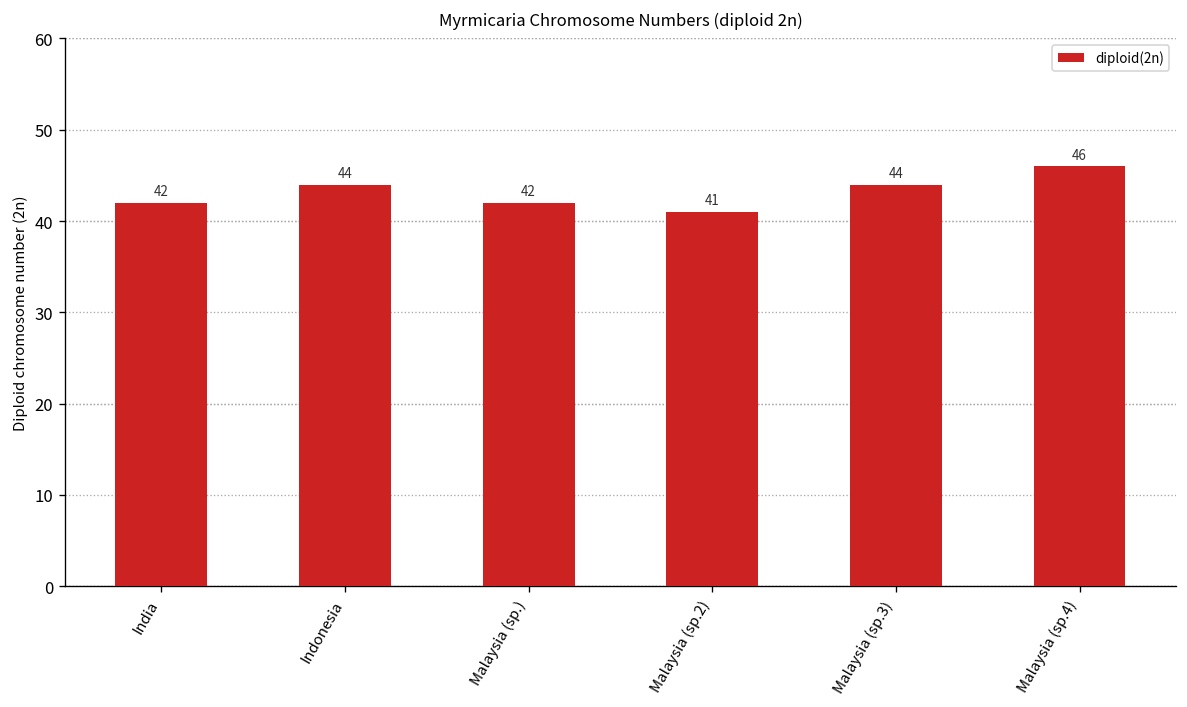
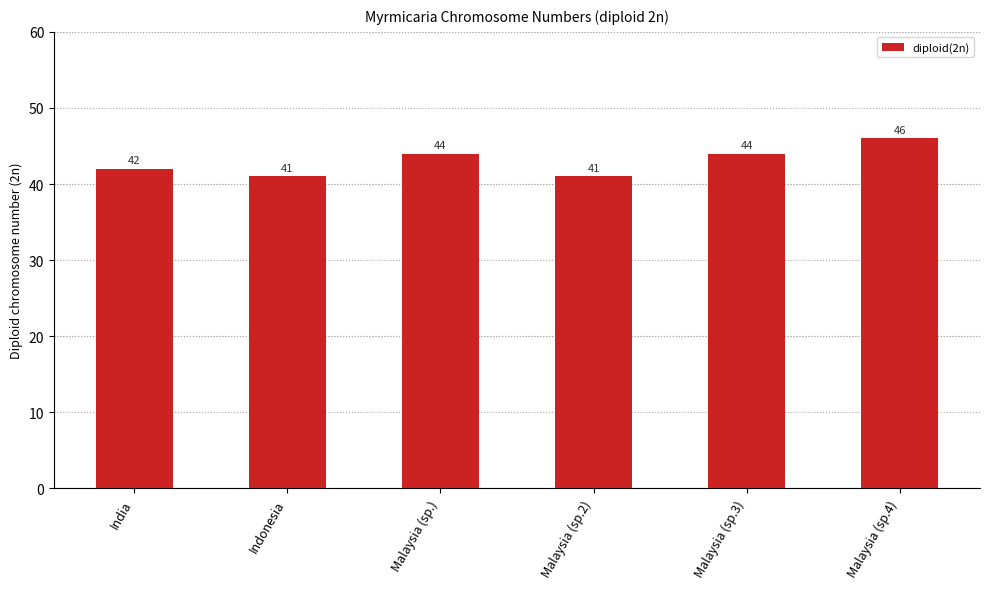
  {
    "India": 42,
-   "Indonesia": 44,
-   "Malaysia (sp.)": 42,
+   "Indonesia": 41,
+   "Malaysia (sp.)": 44,
    "Malaysia (sp.2)": 41,
    "Malaysia (sp.3)": 44,
    "Malaysia (sp.4)": 46
  }
